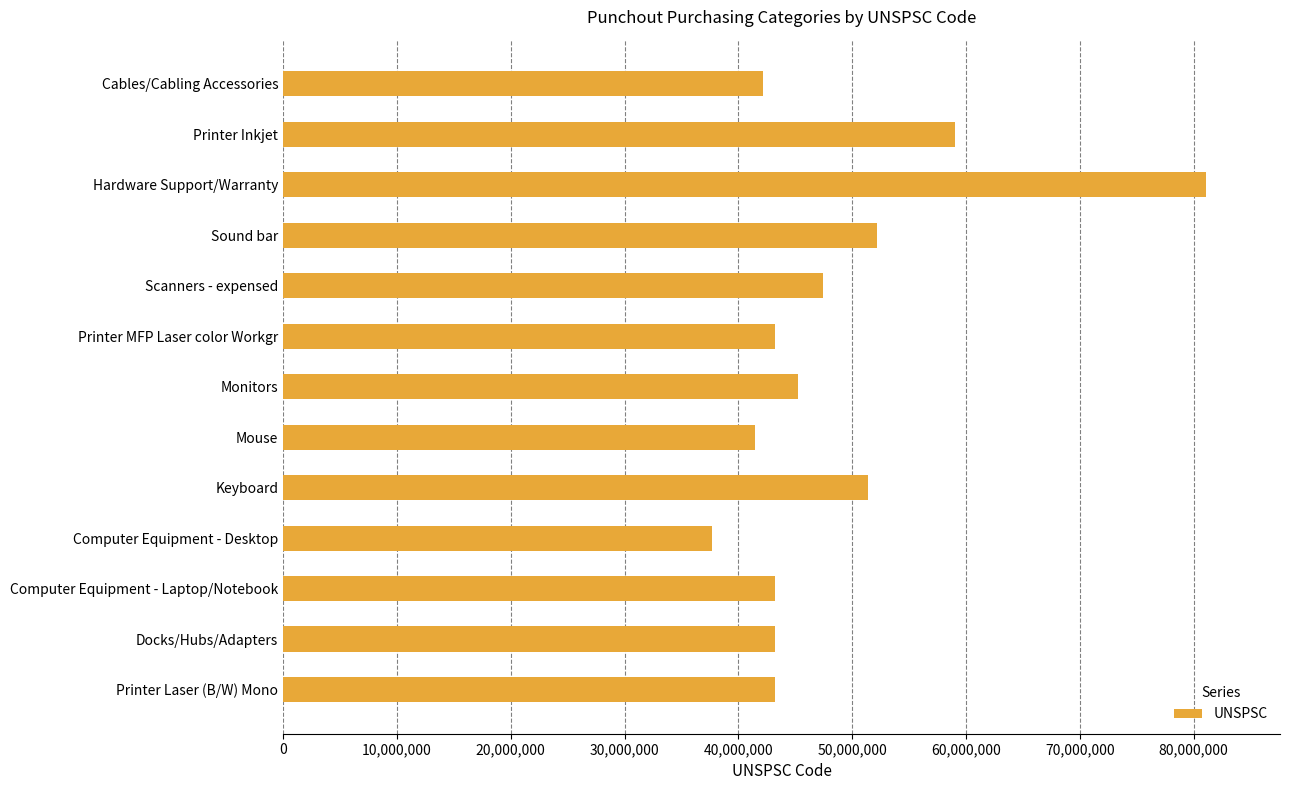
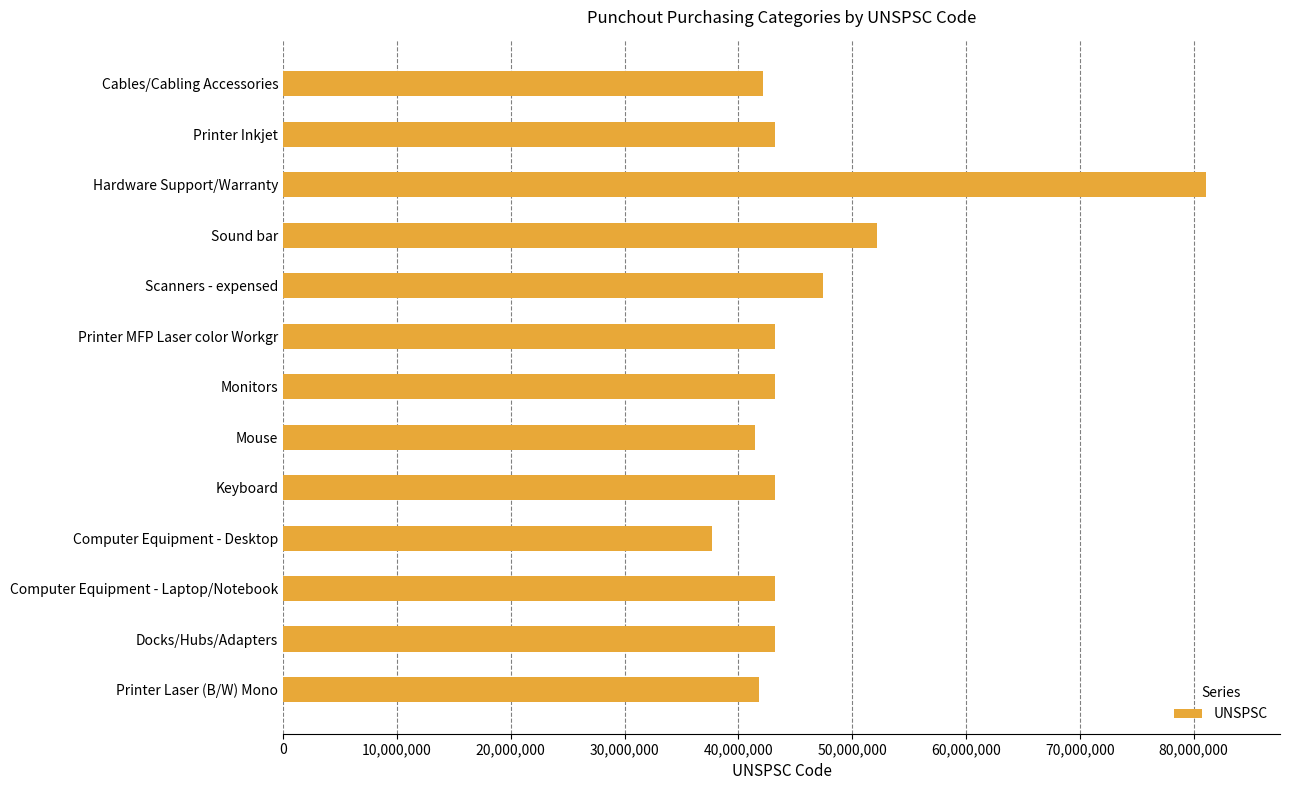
  {
    "Cables/Cabling Accessories": "42,200,000",
-   "Printer Inkjet": "59,000,000",
+   "Printer Inkjet": "43,200,000",
    "Hardware Support/Warranty": "81,100,000",
    "Sound bar": "52,200,000",
    "Scanners - expensed": "47,500,000",
    "Printer MFP Laser color Workgr": "43,200,000",
-   "Monitors": "45,300,000",
+   "Monitors": "43,200,000",
    "Mouse": "41,400,000",
-   "Keyboard": "51,400,000",
+   "Keyboard": "43,200,000",
    "Computer Equipment - Desktop": "37,600,000",
    "Computer Equipment - Laptop/Notebook": "43,200,000",
    "Docks/Hubs/Adapters": "43,200,000",
-   "Printer Laser (B/W) Mono": "43,200,000"
+   "Printer Laser (B/W) Mono": "41,800,000"
  }
